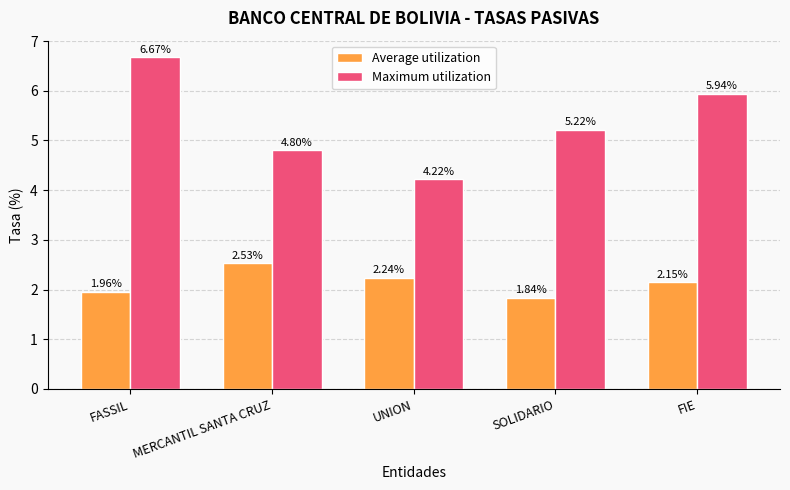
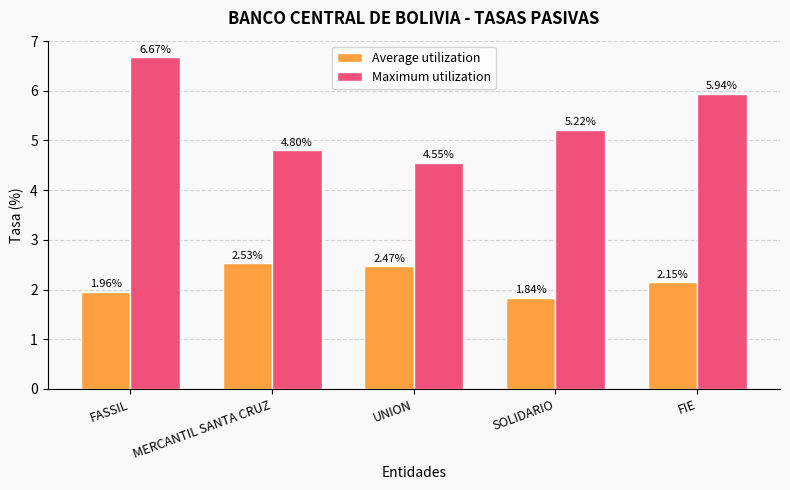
  {
    "Average utilization": {
      "FASSIL": "1.96%",
      "MERCANTIL SANTA CRUZ": "2.53%",
-     "UNION": "2.24%",
+     "UNION": "2.47%",
      "SOLIDARIO": "1.84%",
      "FIE": "2.15%"
    },
    "Maximum utilization": {
      "FASSIL": "6.67%",
      "MERCANTIL SANTA CRUZ": "4.80%",
-     "UNION": "4.22%",
+     "UNION": "4.55%",
      "SOLIDARIO": "5.22%",
      "FIE": "5.94%"
    }
  }
